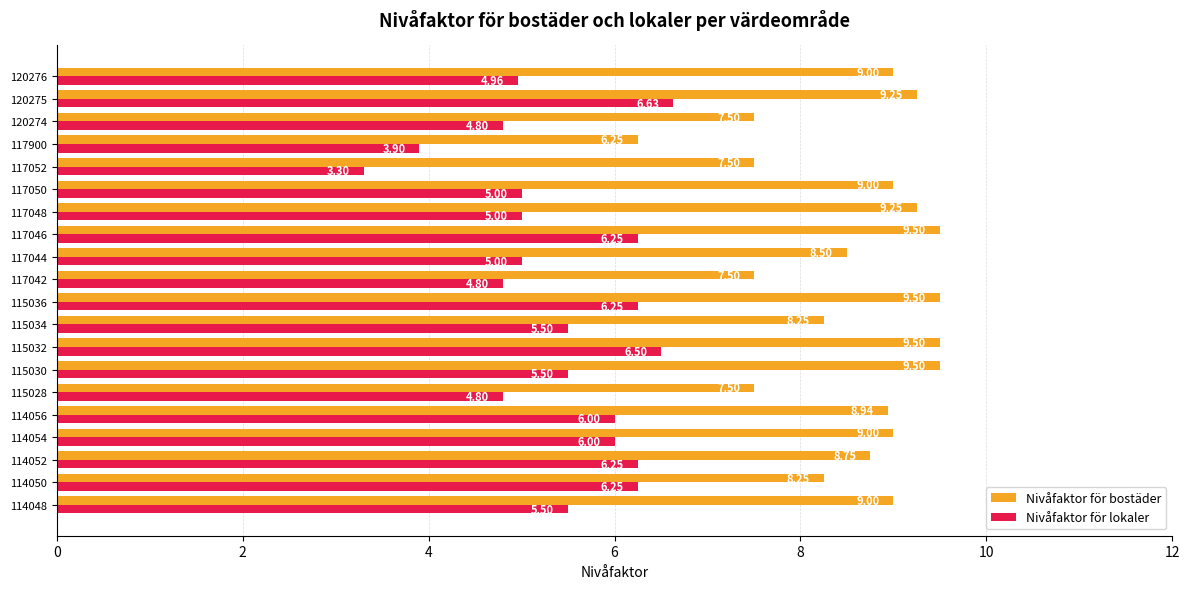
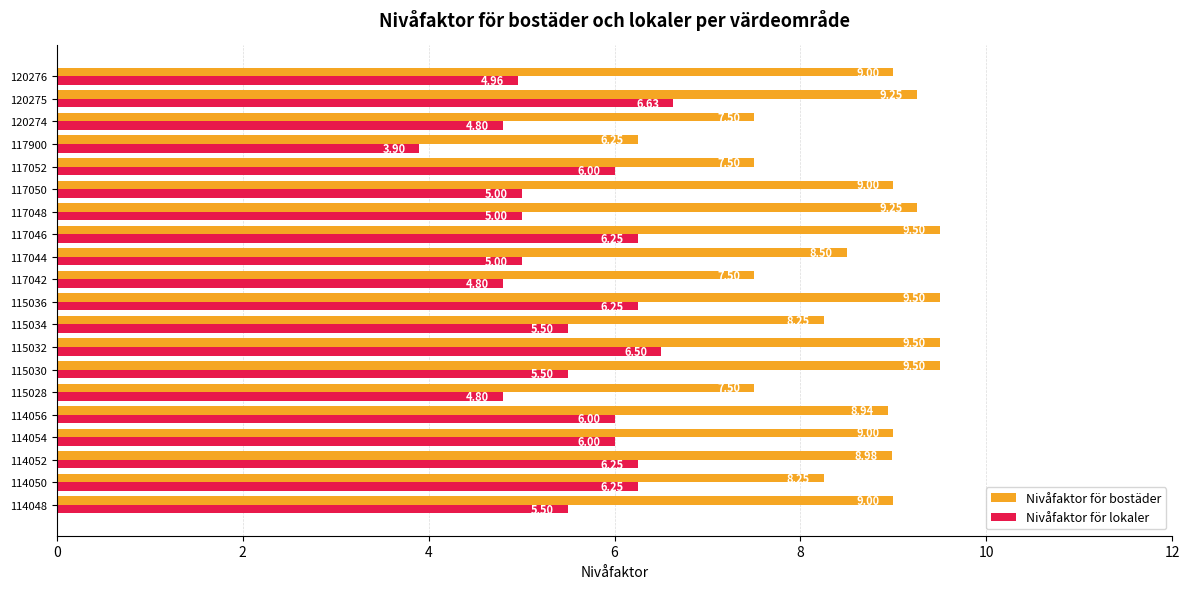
  {
    "Nivåfaktor för bostäder": {
      "120275": 9.25,
      "117900": 6.25,
      "117052": 7.50,
      "117048": 9.25,
      "117044": 8.50,
      "115036": 9.50,
      "115032": 9.50,
      "115030": 9.50,
      "115028": 7.50,
      "114056": 8.94,
-     "114052": 8.75,
+     "114052": 8.98,
      "114048": 9.00
    },
    "Nivåfaktor för lokaler": {
      "120276": 4.96,
      "120275": 6.63,
      "120274": 4.80,
      "117900": 3.90,
-     "117052": 3.30,
+     "117052": 6.00,
      "117050": 5.00,
      "117048": 5.00,
      "117046": 6.25,
      "117044": 5.00,
      "117042": 4.80,
      "115036": 6.25,
      "115034": 5.50,
      "115032": 6.50,
      "115030": 5.50,
      "115028": 4.80,
      "114056": 6.00,
      "114054": 6.00,
      "114052": 6.25,
      "114050": 6.25,
      "114048": 5.50
    }
  }
